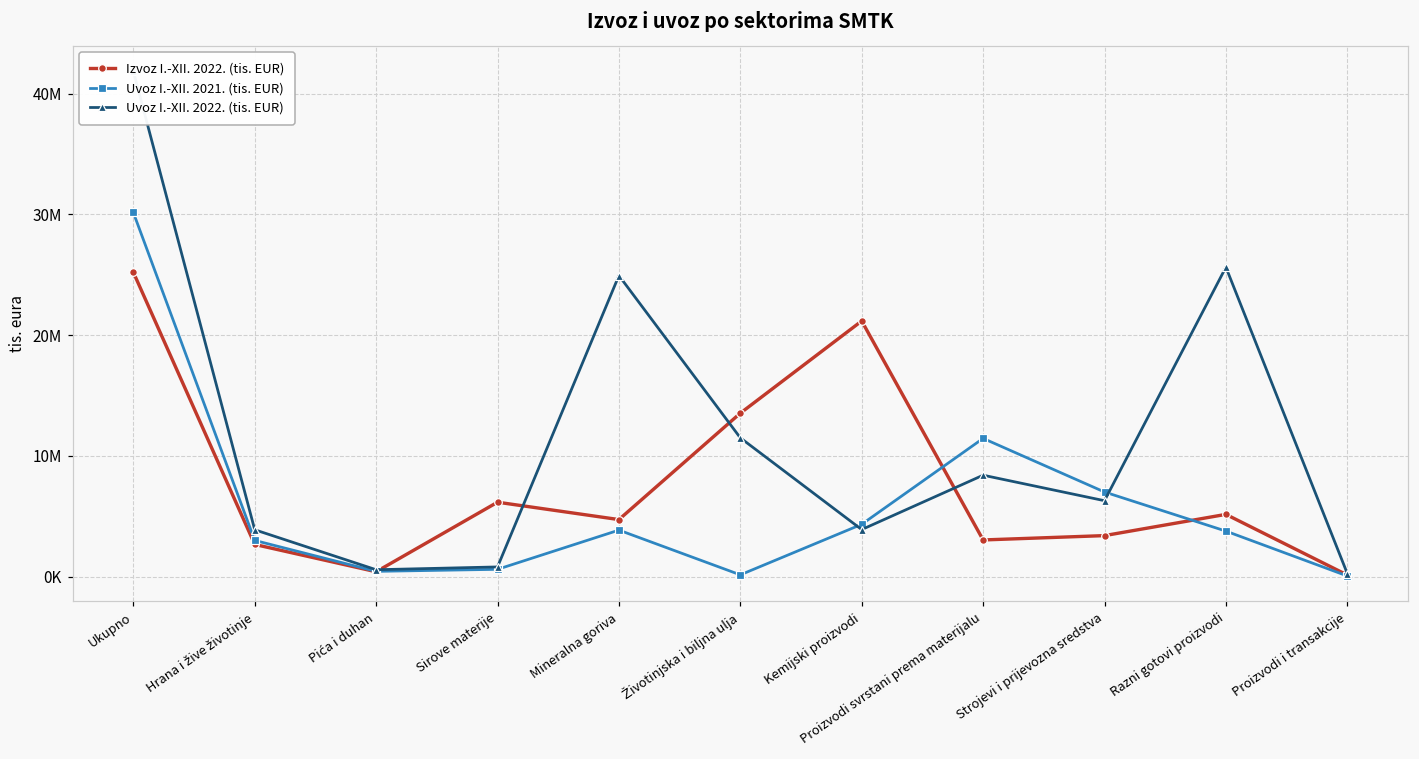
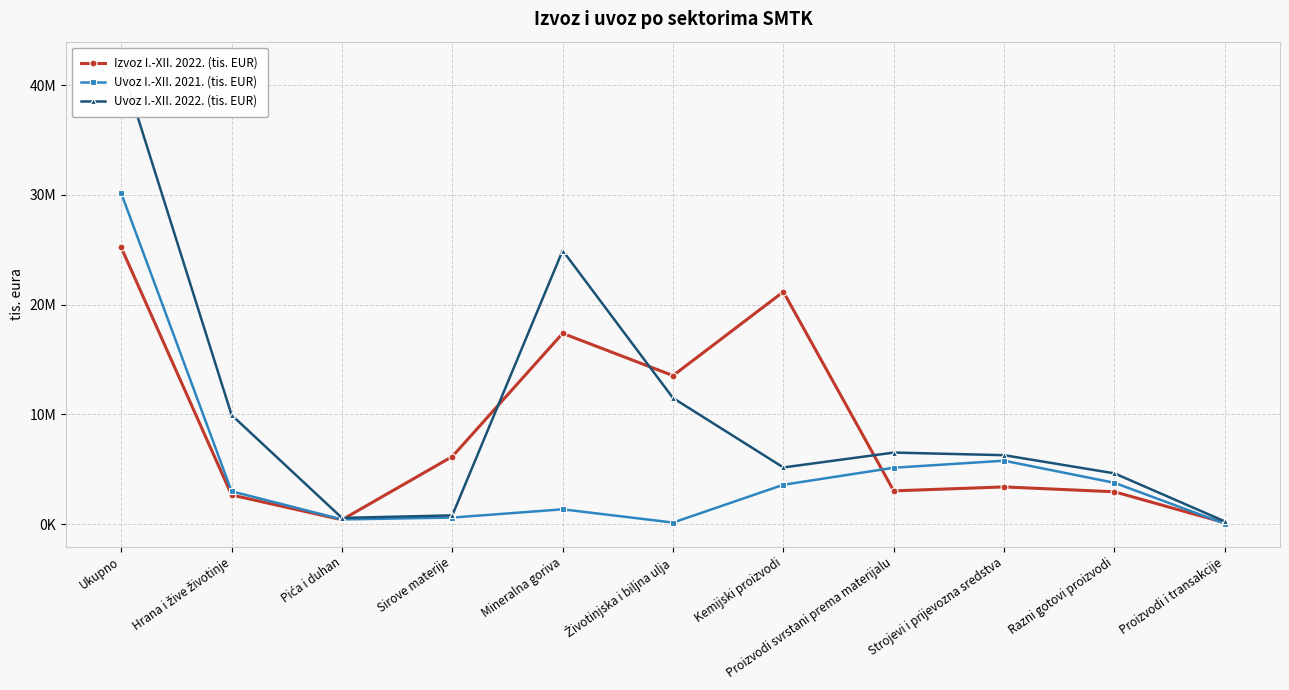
  {
    "Izvoz I.-XII. 2022. (tis. EUR)": {
      "Ukupno": 25200000,
      "Hrana i žive životinje": 2700000,
      "Sirove materije": 6200000,
-     "Mineralna goriva": 4700000,
+     "Mineralna goriva": 17400000,
      "Životinjska i biljna ulja": 13500000,
      "Kemijski proizvodi": 21200000,
      "Proizvodi svrstani prema materijalu": 3000000,
      "Strojevi i prijevozna sredstva": 3400000,
-     "Razni gotovi proizvodi": 5200000
+     "Razni gotovi proizvodi": 3000000
    },
    "Uvoz I.-XII. 2021. (tis. EUR)": {
      "Ukupno": 30200000,
      "Hrana i žive životinje": 3000000,
-     "Mineralna goriva": 3900000,
+     "Mineralna goriva": 1400000,
      "Životinjska i biljna ulja": 200000,
-     "Kemijski proizvodi": 4300000,
-     "Proizvodi svrstani prema materijalu": 11500000,
-     "Strojevi i prijevozna sredstva": 7000000,
+     "Kemijski proizvodi": 3600000,
+     "Proizvodi svrstani prema materijalu": 5100000,
+     "Strojevi i prijevozna sredstva": 5800000,
      "Razni gotovi proizvodi": 3800000
    },
    "Uvoz I.-XII. 2022. (tis. EUR)": {
-     "Hrana i žive životinje": 3900000,
+     "Hrana i žive životinje": 10000000,
      "Mineralna goriva": 24900000,
      "Životinjska i biljna ulja": 11500000,
-     "Kemijski proizvodi": 3900000,
-     "Proizvodi svrstani prema materijalu": 8400000,
+     "Kemijski proizvodi": 5200000,
+     "Proizvodi svrstani prema materijalu": 6500000,
      "Strojevi i prijevozna sredstva": 6300000,
-     "Razni gotovi proizvodi": 25600000
+     "Razni gotovi proizvodi": 4600000
    }
  }
